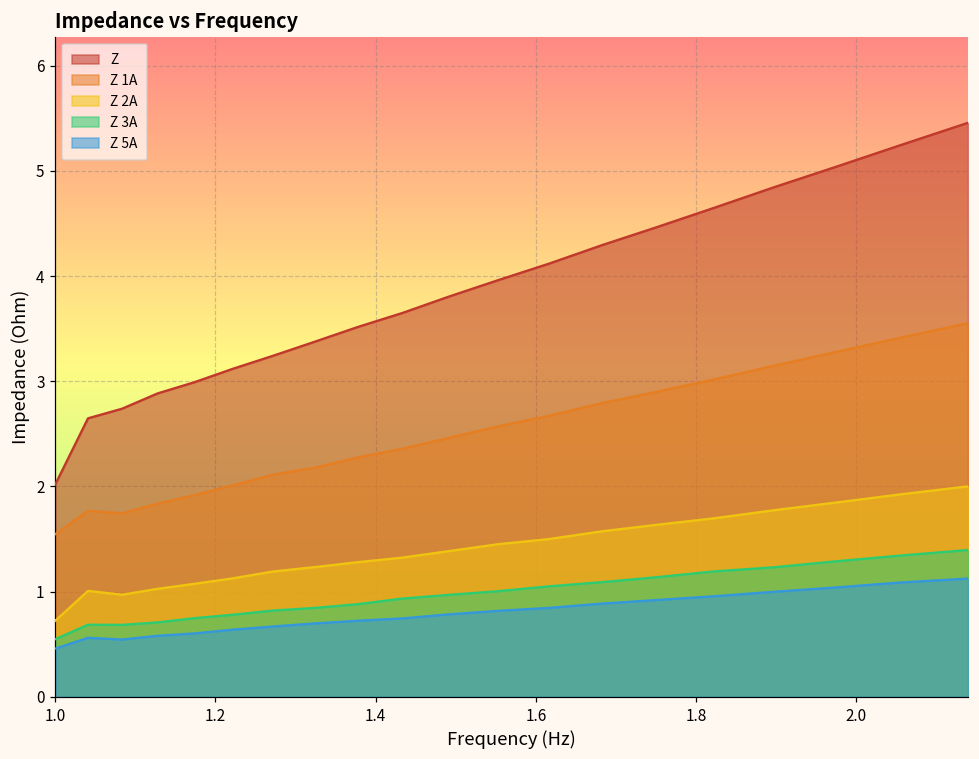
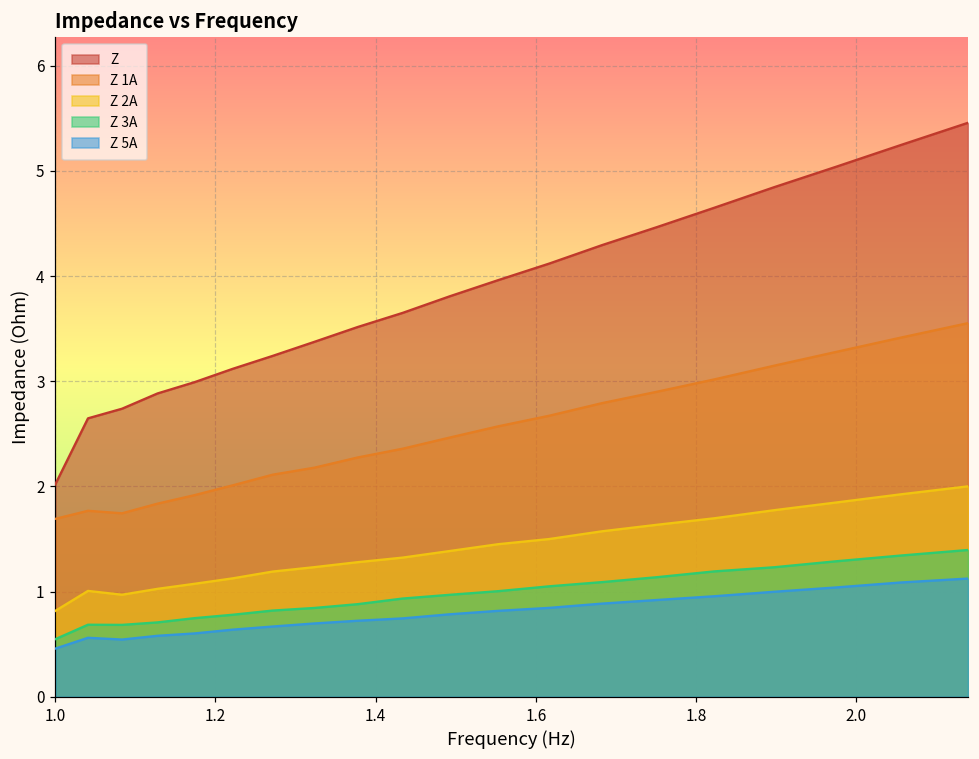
  {
    "Z": {
      "1.0": 2.0
    },
    "Z 1A": {
-     "1.0": 1.5
+     "1.0": 1.7
    },
    "Z 2A": {
-     "1.0": 0.7
+     "1.0": 0.8
    },
    "Z 3A": {
      "1.0": 0.5
    },
    "Z 5A": {
      "1.0": 0.5
    }
  }
